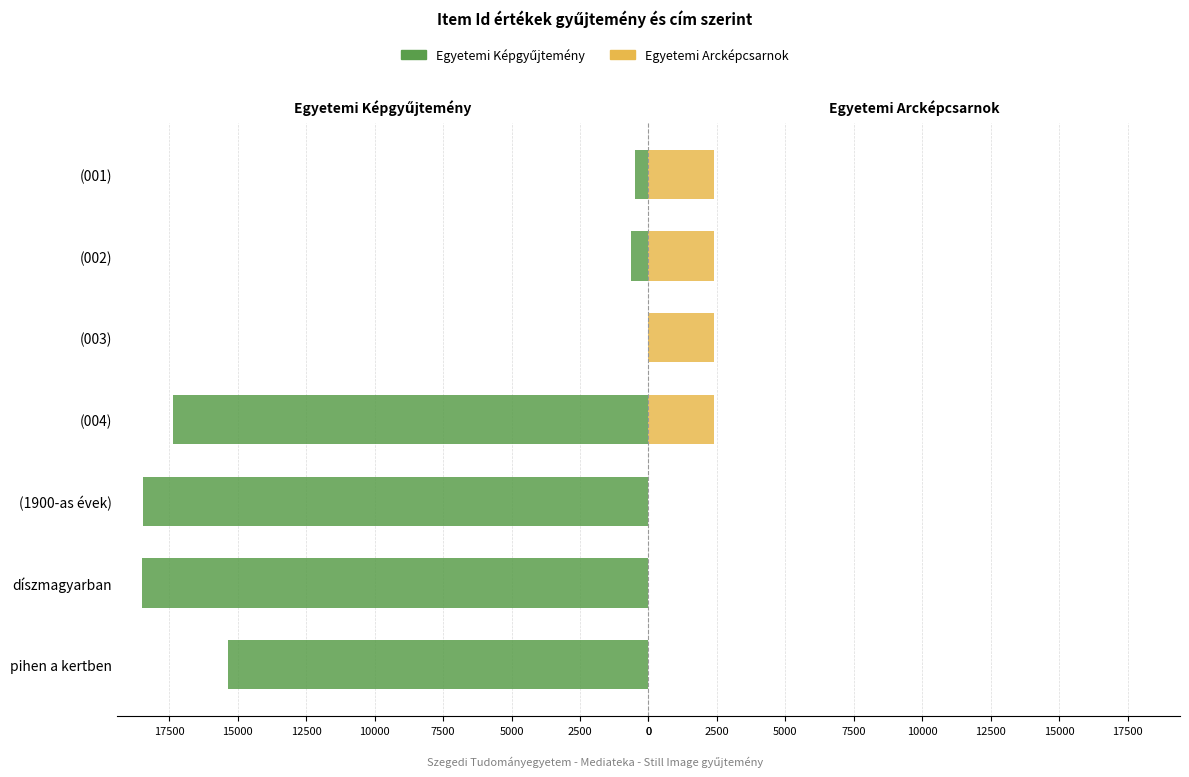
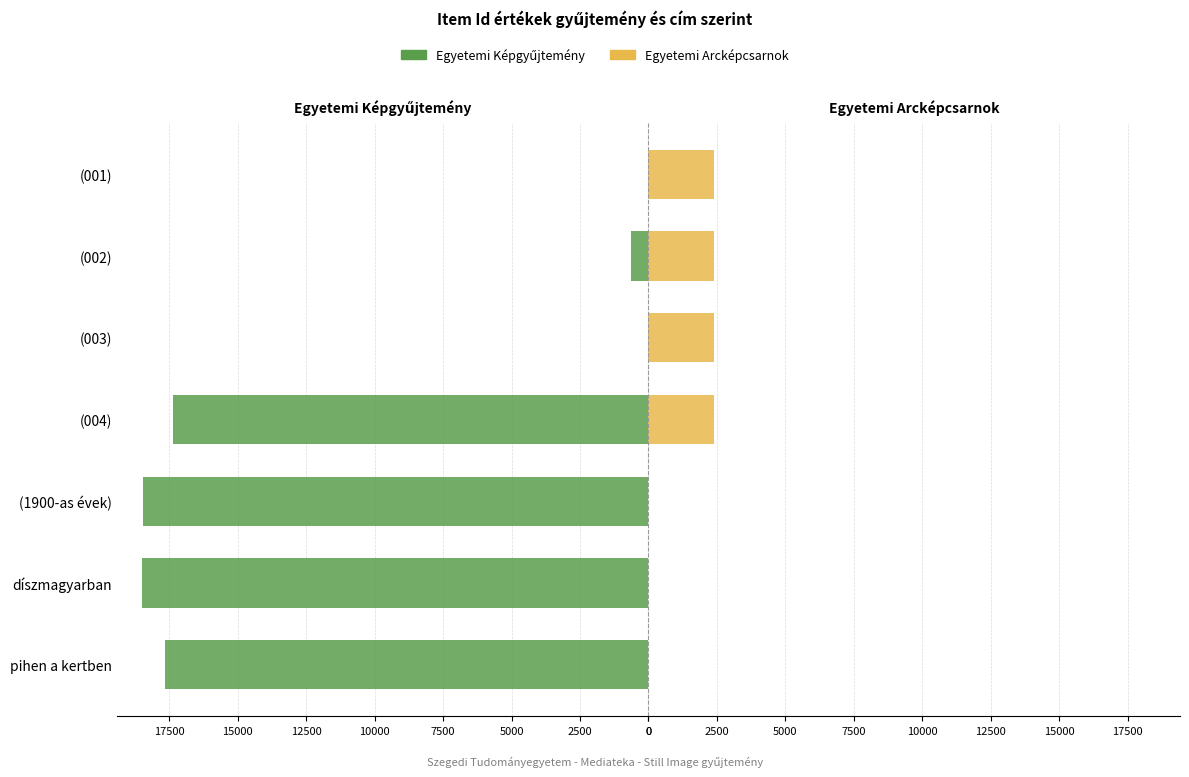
  {
    "Egyetemi Képgyűjtemény": {
-     "(001)": 500,
+     "(001)": 0,
      "(002)": 600,
      "(003)": 0,
      "(004)": 17400,
      "(1900-as évek)": 18500,
      "díszmagyarban": 18500,
-     "pihen a kertben": 15400
+     "pihen a kertben": 17700
    }
  }
